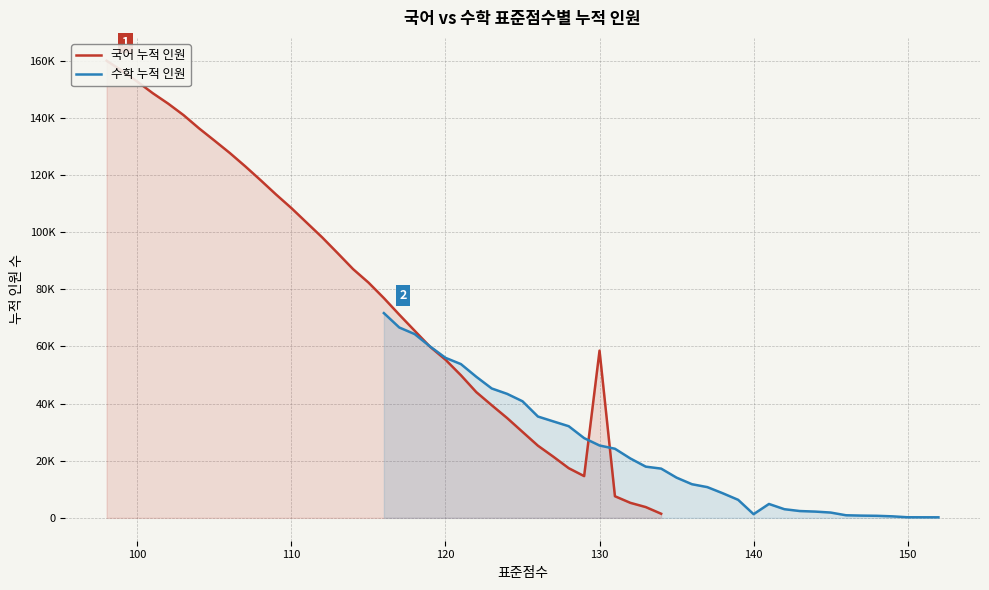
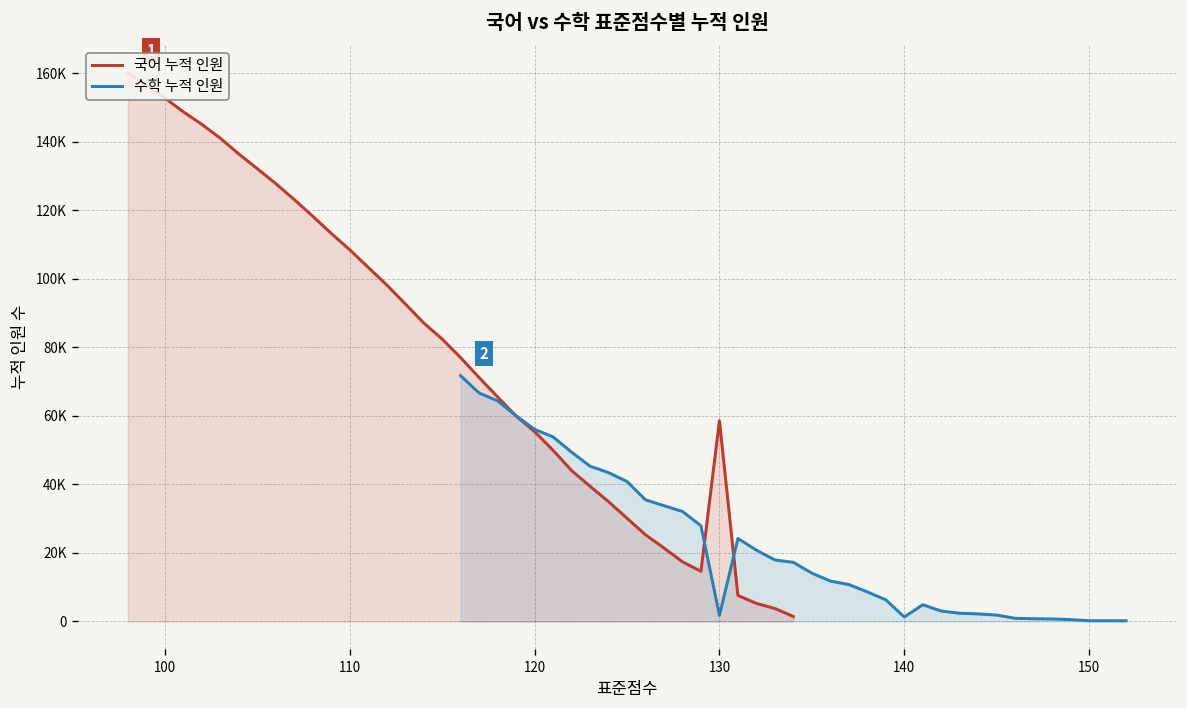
  {
    "국어 누적 인원": {
      "110": 108000,
      "130": 59000
    },
    "수학 누적 인원": {
-     "130": 25000,
+     "130": 2000,
      "140": 1000,
      "150": 0
    }
  }
